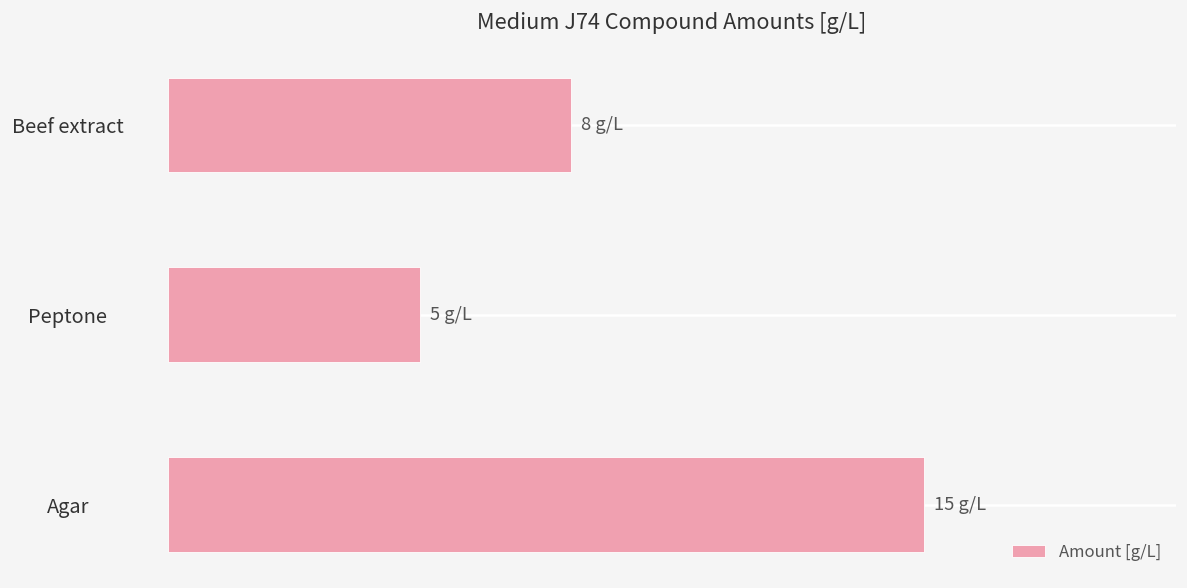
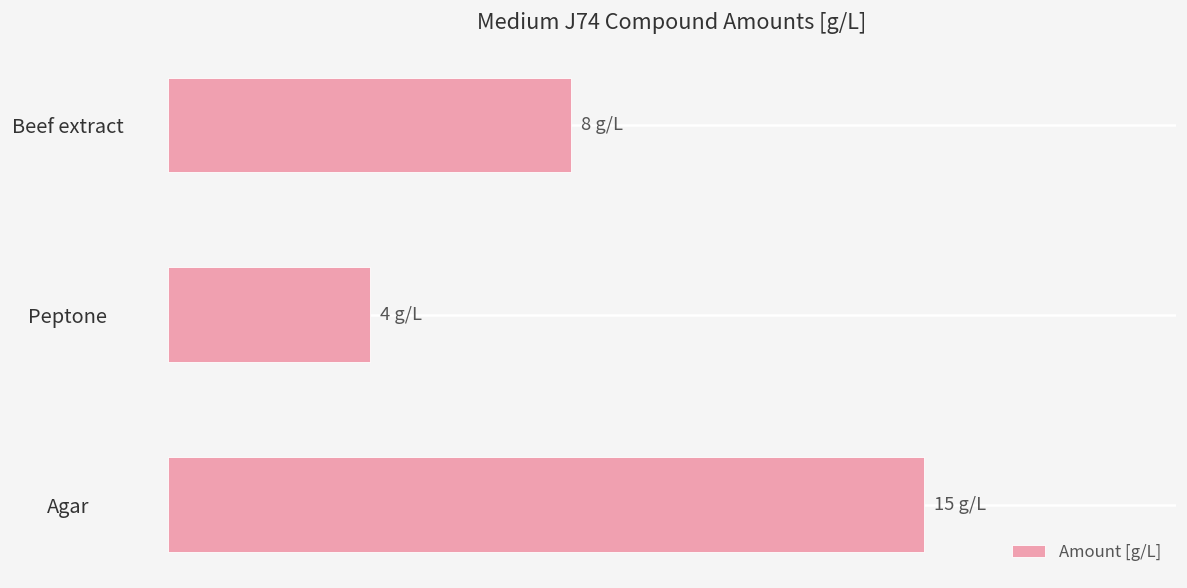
  {
    "Beef extract": 8,
-   "Peptone": 5,
+   "Peptone": 4,
    "Agar": 15
  }
